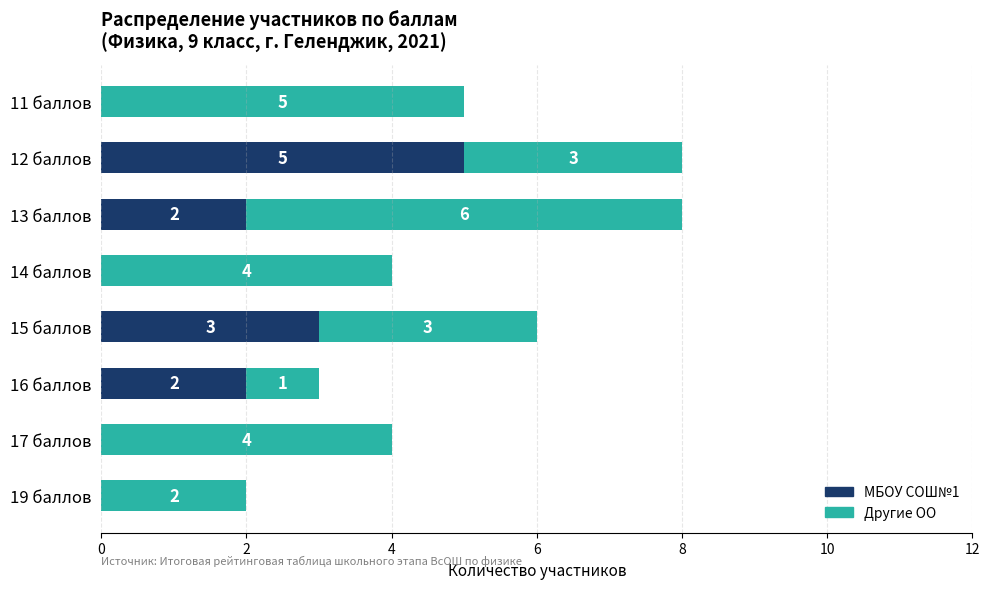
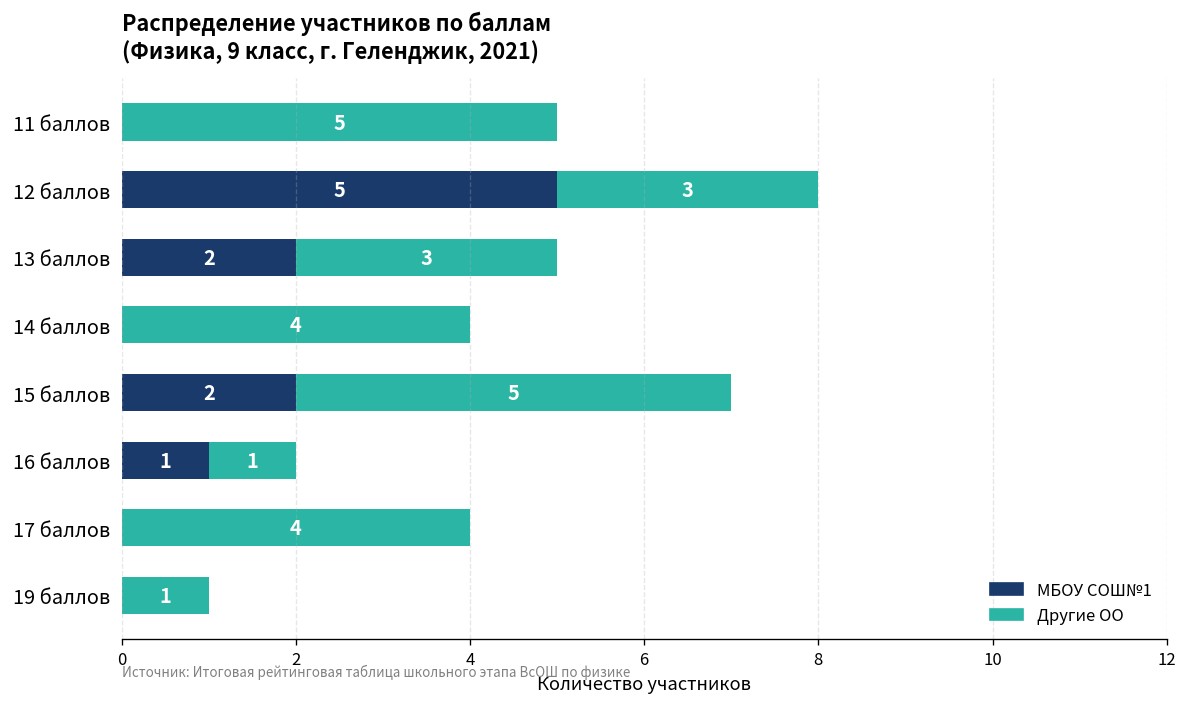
  {
    "МБОУ СОШ№1": {
      "12 баллов": 5,
      "13 баллов": 2,
-     "15 баллов": 3,
-     "16 баллов": 2
+     "15 баллов": 2,
+     "16 баллов": 1
    },
    "Другие ОО": {
      "11 баллов": 5,
      "12 баллов": 3,
-     "13 баллов": 6,
+     "13 баллов": 3,
      "14 баллов": 4,
-     "15 баллов": 3,
+     "15 баллов": 5,
      "16 баллов": 1,
      "17 баллов": 4,
-     "19 баллов": 2
+     "19 баллов": 1
    }
  }
